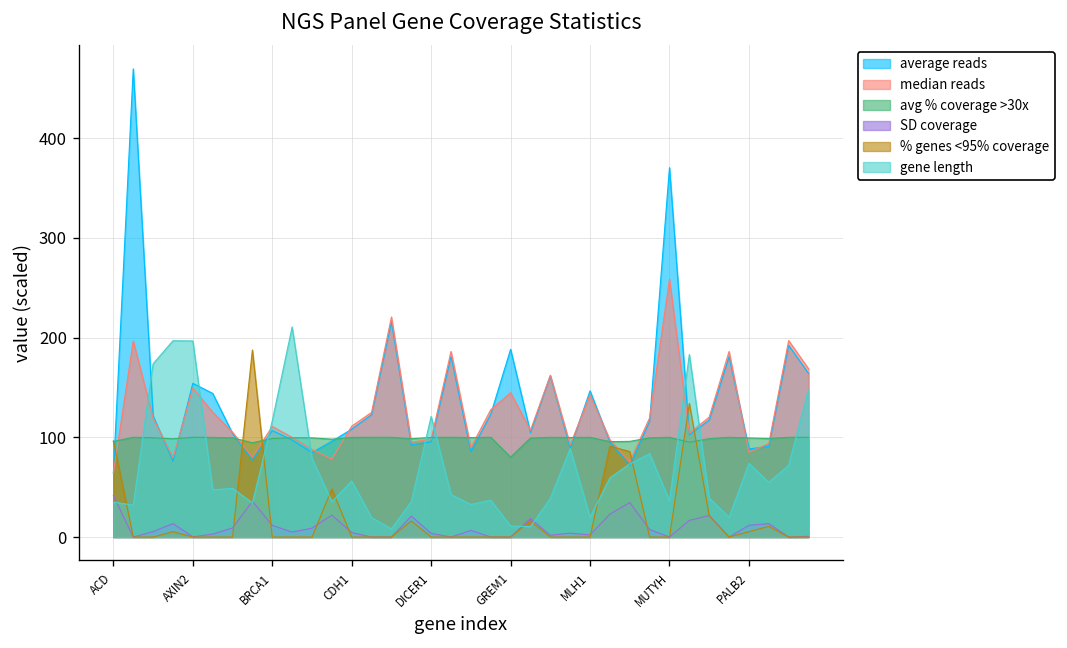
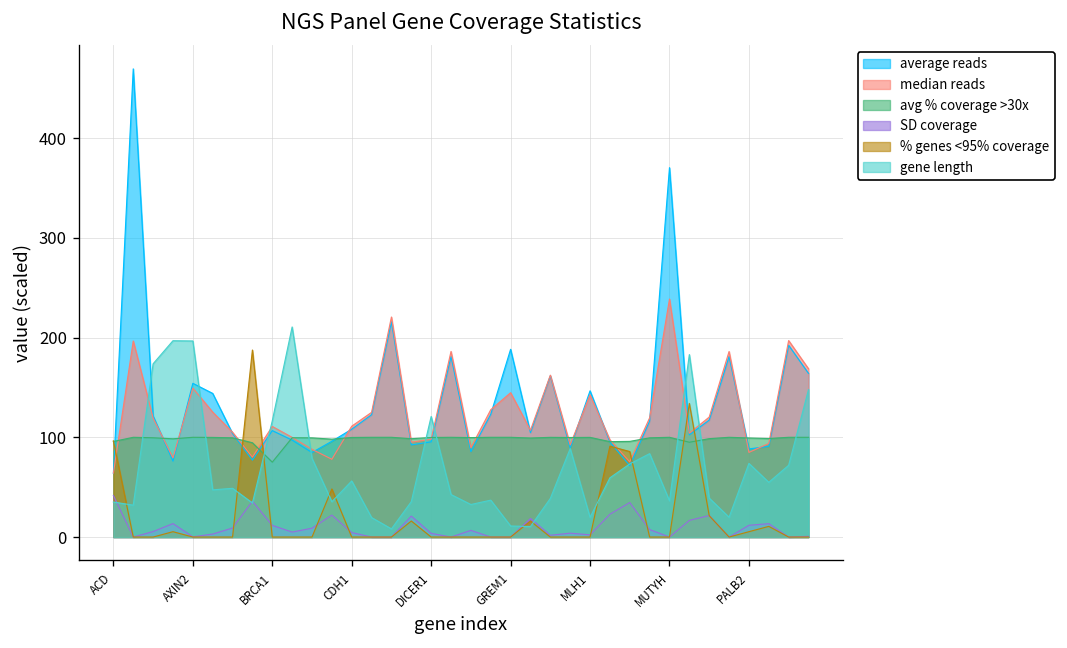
  {
    "average reads": {
      "AXIN2": 150,
      "BRCA1": 110,
      "GREM1": 190,
      "MLH1": 150,
      "MUTYH": 370,
      "PALB2": 90
    },
    "median reads": {
      "AXIN2": 150,
      "BRCA1": 110,
      "GREM1": 140,
      "MLH1": 140,
-     "MUTYH": 260,
+     "MUTYH": 240,
      "PALB2": 80
    },
    "avg % coverage >30x": {
      "AXIN2": 100,
-     "BRCA1": 100,
+     "BRCA1": 80,
      "CDH1": 100,
-     "GREM1": 80,
+     "GREM1": 100,
      "MLH1": 100,
      "MUTYH": 100,
      "PALB2": 100
    },
    "SD coverage": {
      "ACD": 40,
      "BRCA1": 10,
      "CDH1": 0,
      "DICER1": 0,
      "PALB2": 10
    },
    "% genes <95% coverage": {
      "BRCA1": 0,
      "CDH1": 0,
      "DICER1": 0,
      "PALB2": 10
    },
    "gene length": {
      "ACD": 40,
      "AXIN2": 200,
      "BRCA1": 120,
      "CDH1": 60,
      "DICER1": 120,
      "GREM1": 10,
      "MLH1": 20,
      "MUTYH": 40,
      "PALB2": 70
    }
  }
